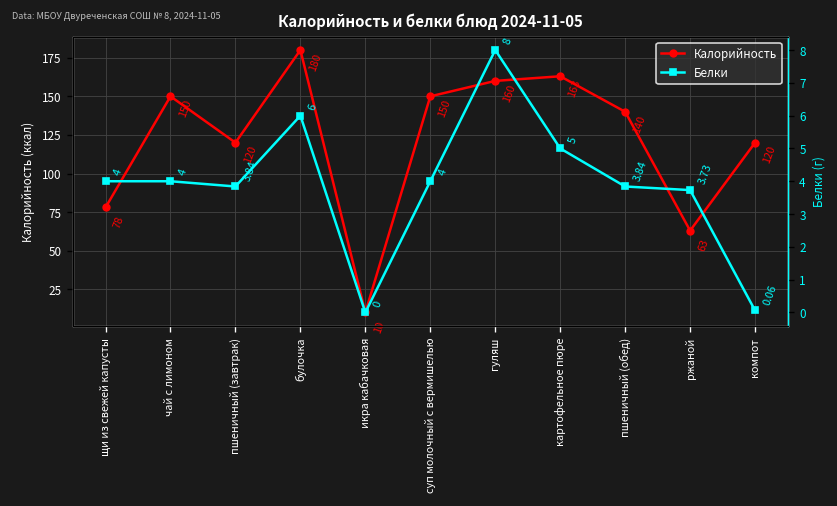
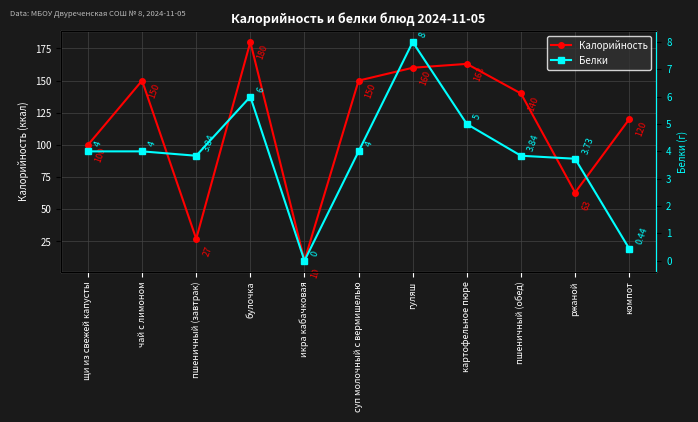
  {
    "Калорийность": {
-     "щи из свежей капусты": 78,
+     "щи из свежей капусты": 100,
      "чай с лимоном": 150,
-     "пшеничный (завтрак)": 120,
+     "пшеничный (завтрак)": 27,
      "булочка": 180,
      "икра кабачковая": 10,
      "суп молочный с вермишелью": 150,
      "гуляш": 160,
      "картофельное пюре": 163,
      "пшеничный (обед)": 140,
      "ржаной": 63,
      "компот": 120
    },
    "Белки": {
      "щи из свежей капусты": 4,
      "чай с лимоном": 4,
      "булочка": 6,
      "икра кабачковая": 0,
      "суп молочный с вермишелью": 4,
      "гуляш": 8,
      "картофельное пюре": 5,
      "пшеничный (обед)": 3.84,
      "ржаной": 3.73,
-     "компот": 0.06
+     "компот": 0.44
    }
  }
